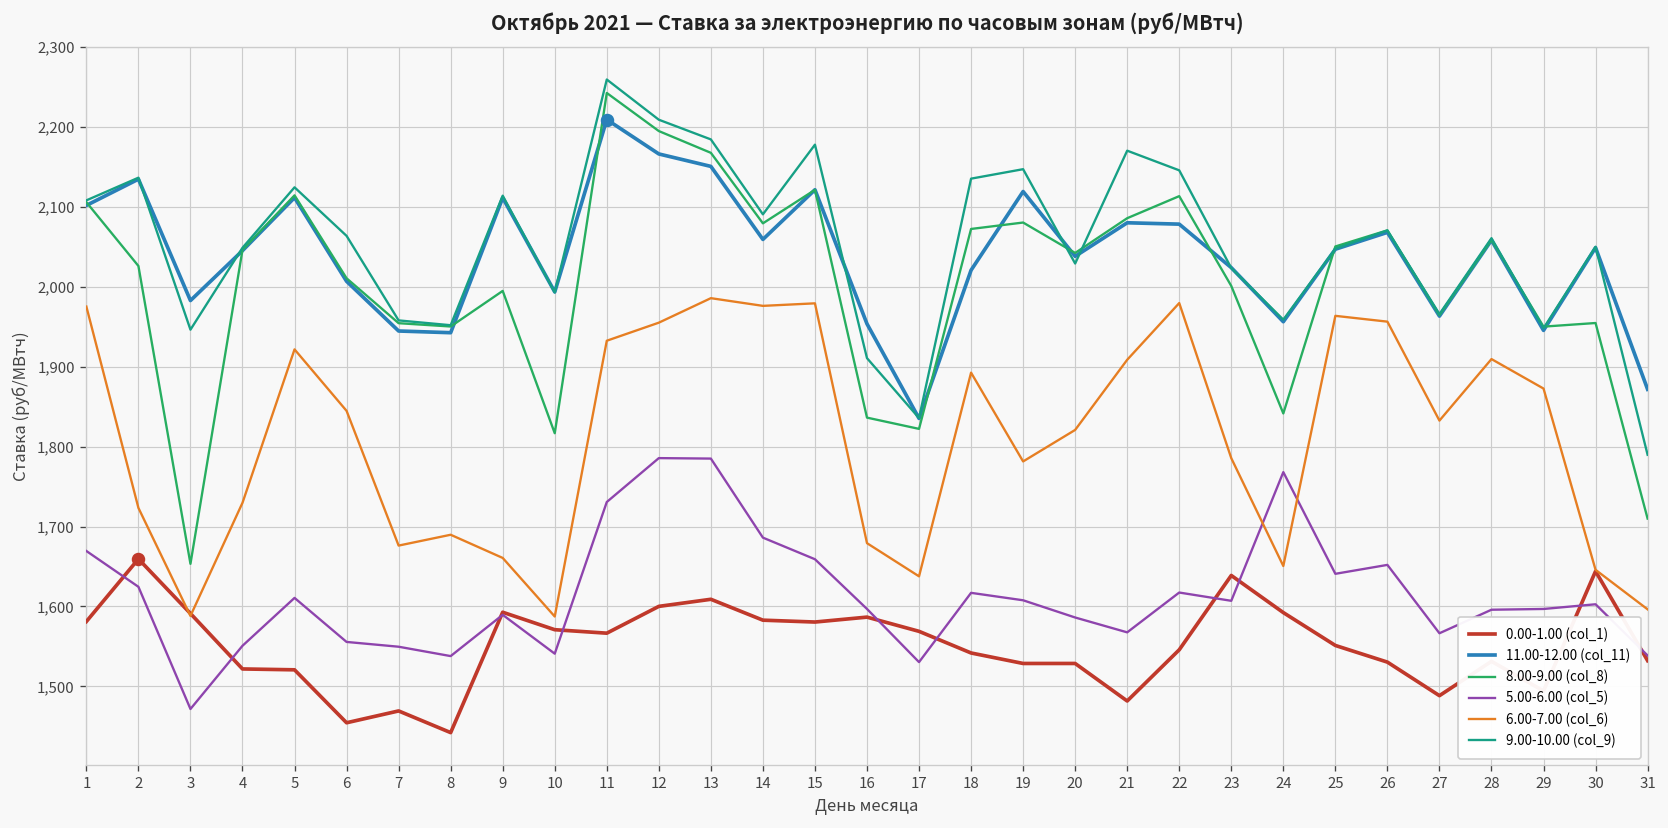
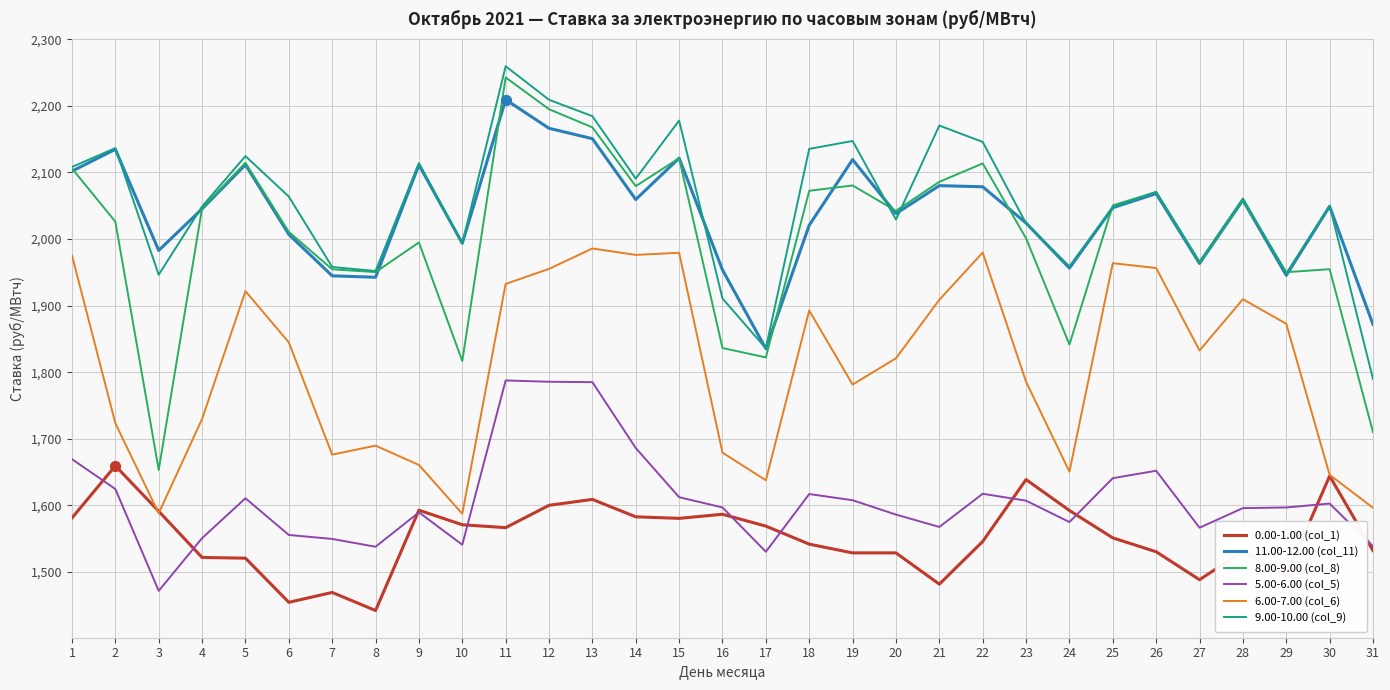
  {
    "5.00-6.00 (col_5)": {
      "1": "1,670",
      "2": "1,620",
      "3": "1,470",
      "4": "1,550",
      "5": "1,610",
      "6": "1,560",
      "7": "1,550",
      "8": "1,540",
      "10": "1,540",
-     "11": "1,730",
+     "11": "1,790",
      "12": "1,790",
      "13": "1,790",
      "14": "1,690",
-     "15": "1,660",
+     "15": "1,610",
      "16": "1,600",
      "17": "1,530",
      "18": "1,620",
      "19": "1,610",
      "20": "1,590",
      "21": "1,570",
      "22": "1,620",
      "23": "1,610",
-     "24": "1,770",
+     "24": "1,570",
      "25": "1,640",
      "26": "1,650",
      "27": "1,570",
      "28": "1,600",
      "29": "1,600",
      "30": "1,600",
      "31": "1,540"
    },
    "6.00-7.00 (col_6)": {
      "1": "1,980",
      "2": "1,720",
      "4": "1,730",
      "5": "1,920",
      "6": "1,840",
      "7": "1,680",
      "8": "1,690",
      "9": "1,660",
      "10": "1,590",
      "11": "1,930",
      "12": "1,960",
      "13": "1,990",
      "14": "1,980",
      "15": "1,980",
      "16": "1,680",
      "17": "1,640",
      "18": "1,890",
      "19": "1,780",
      "20": "1,820",
      "21": "1,910",
      "22": "1,980",
      "23": "1,790",
      "24": "1,650",
      "25": "1,960",
      "26": "1,960",
      "27": "1,830",
      "28": "1,910",
      "29": "1,870",
      "31": "1,600"
    }
  }
